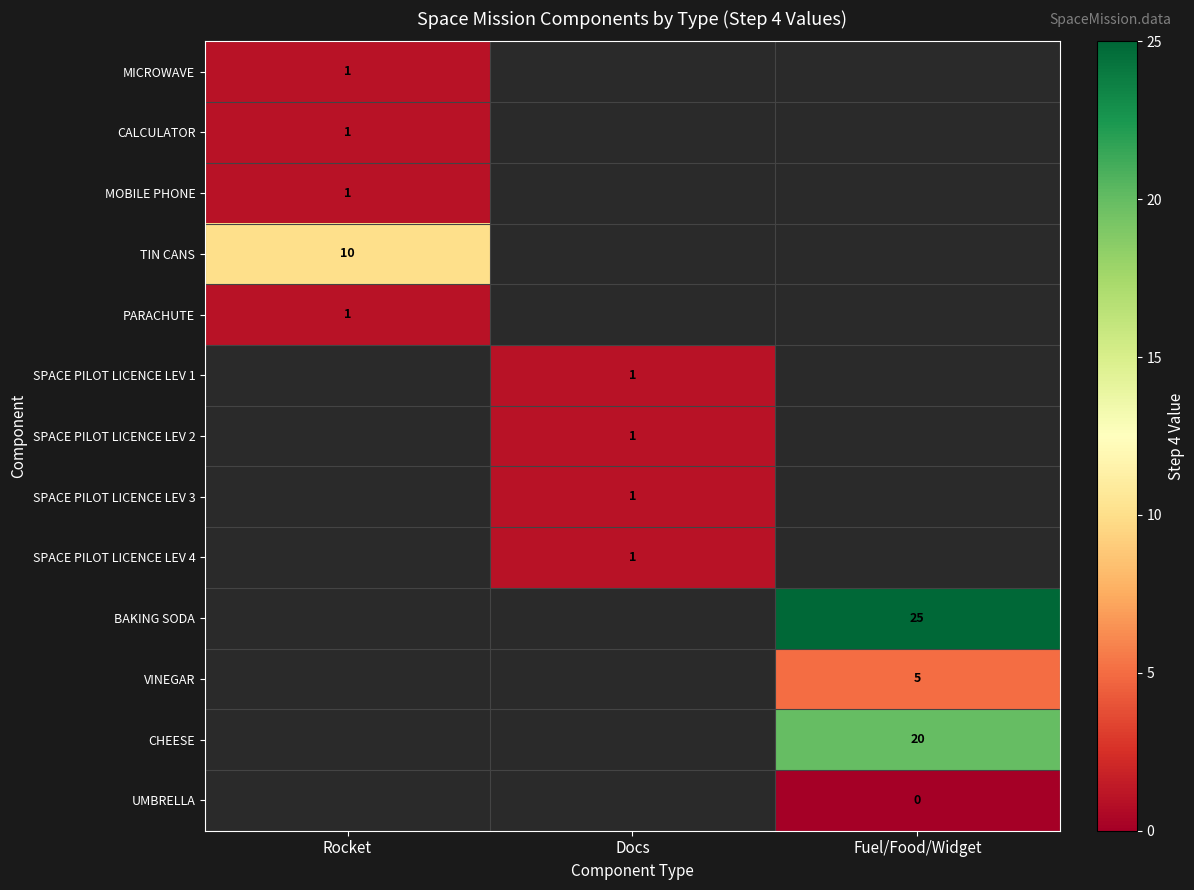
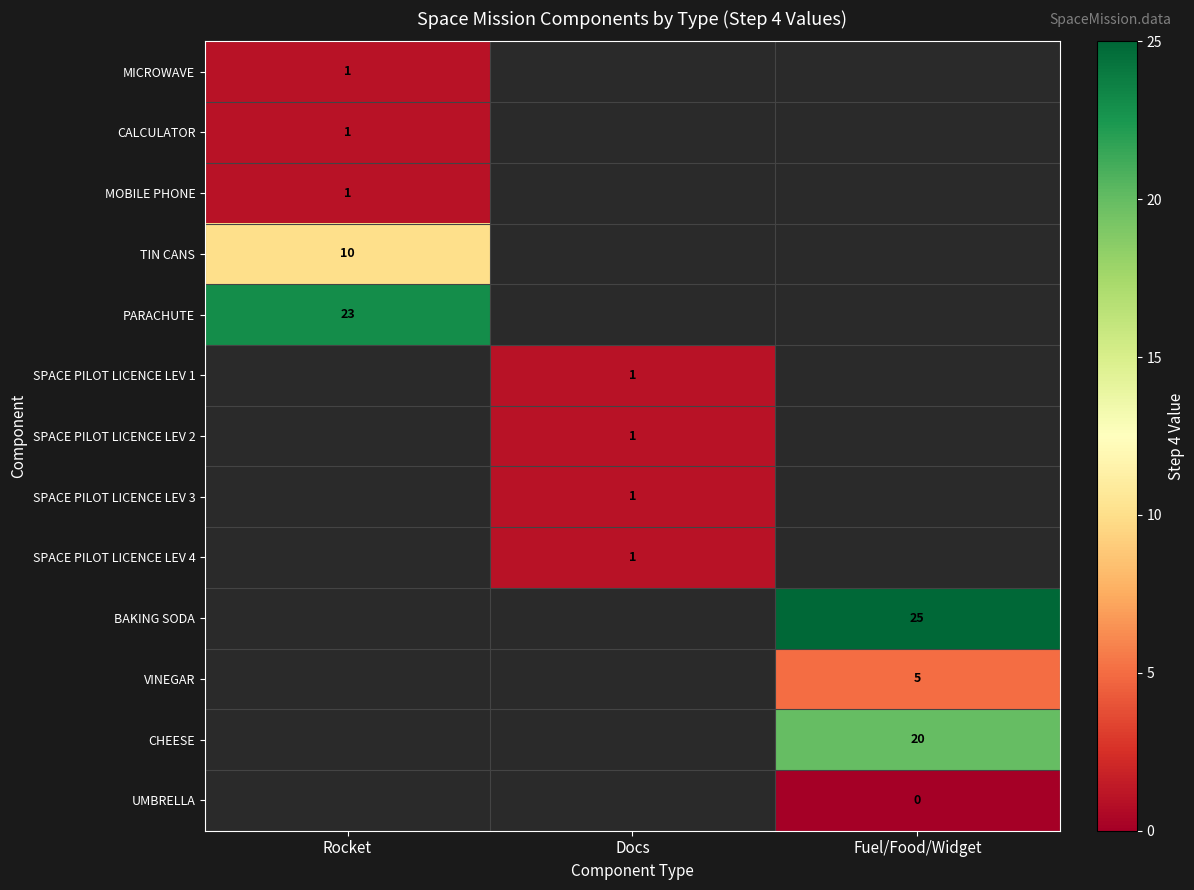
  {
    "MICROWAVE": {
      "Rocket": 1
    },
    "CALCULATOR": {
      "Rocket": 1
    },
    "MOBILE PHONE": {
      "Rocket": 1
    },
    "TIN CANS": {
      "Rocket": 10
    },
    "PARACHUTE": {
-     "Rocket": 1
+     "Rocket": 23
    },
    "SPACE PILOT LICENCE LEV 1": {
      "Docs": 1
    },
    "SPACE PILOT LICENCE LEV 2": {
      "Docs": 1
    },
    "SPACE PILOT LICENCE LEV 3": {
      "Docs": 1
    },
    "SPACE PILOT LICENCE LEV 4": {
      "Docs": 1
    },
    "BAKING SODA": {
      "Fuel/Food/Widget": 25
    },
    "VINEGAR": {
      "Fuel/Food/Widget": 5
    },
    "CHEESE": {
      "Fuel/Food/Widget": 20
    },
    "UMBRELLA": {
      "Fuel/Food/Widget": 0
    }
  }
